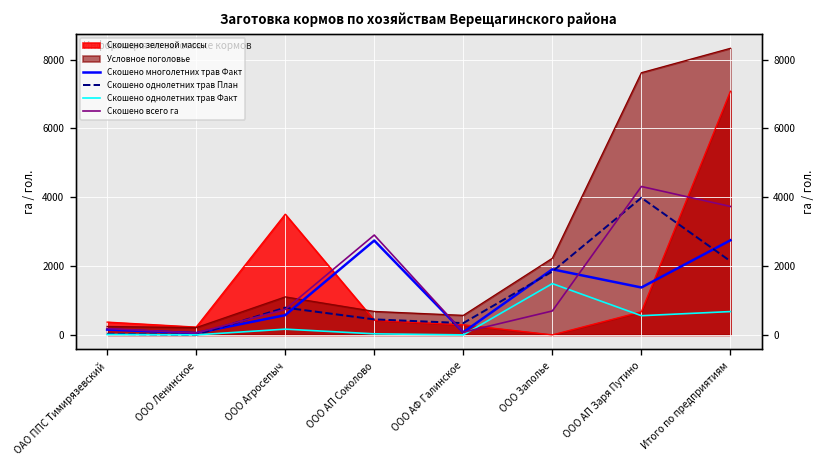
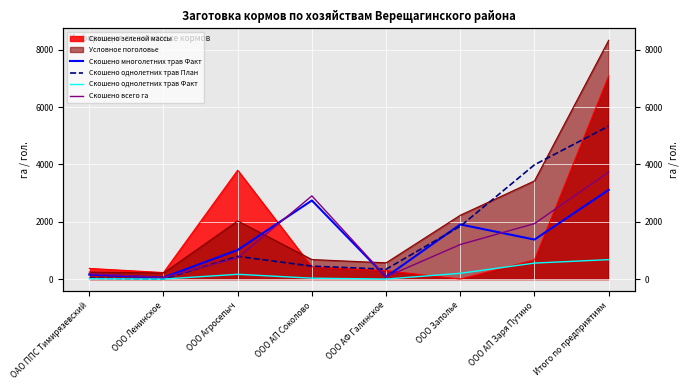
  {
    "Скошено зеленой массы": {
      "ОАО ППС Тимирязевский": 400,
-     "ООО Агросепыч": 3500,
+     "ООО Агросепыч": 3800,
      "ООО Заполье": 0,
      "ООО АП Заря Путино": 700,
      "Итого по предприятиям": 7100
    },
    "Условное поголовье": {
-     "ООО Агросепыч": 1100,
+     "ООО Агросепыч": 2000,
      "ООО АП Соколово": 700,
      "ООО АФ Галинское": 600,
      "ООО Заполье": 2200,
-     "ООО АП Заря Путино": 7600,
+     "ООО АП Заря Путино": 3400,
      "Итого по предприятиям": 8300
    },
    "Скошено многолетних трав Факт": {
-     "ООО Агросепыч": 600,
+     "ООО Агросепыч": 1000,
      "ООО АП Соколово": 2700,
      "ООО АП Заря Путино": 1400,
-     "Итого по предприятиям": 2700
+     "Итого по предприятиям": 3100
    },
    "Скошено однолетних трав План": {
      "ООО АП Заря Путино": 4000,
-     "Итого по предприятиям": 2100
+     "Итого по предприятиям": 5300
    },
    "Скошено однолетних трав Факт": {
      "ООО Агросепыч": 200,
      "ООО АП Соколово": 0,
-     "ООО Заполье": 1500,
+     "ООО Заполье": 200,
      "ООО АП Заря Путино": 600,
      "Итого по предприятиям": 700
    },
    "Скошено всего га": {
      "ООО АП Соколово": 2900,
-     "ООО Заполье": 700,
-     "ООО АП Заря Путино": 4300,
+     "ООО Заполье": 1200,
+     "ООО АП Заря Путино": 1900,
      "Итого по предприятиям": 3700
    }
  }
